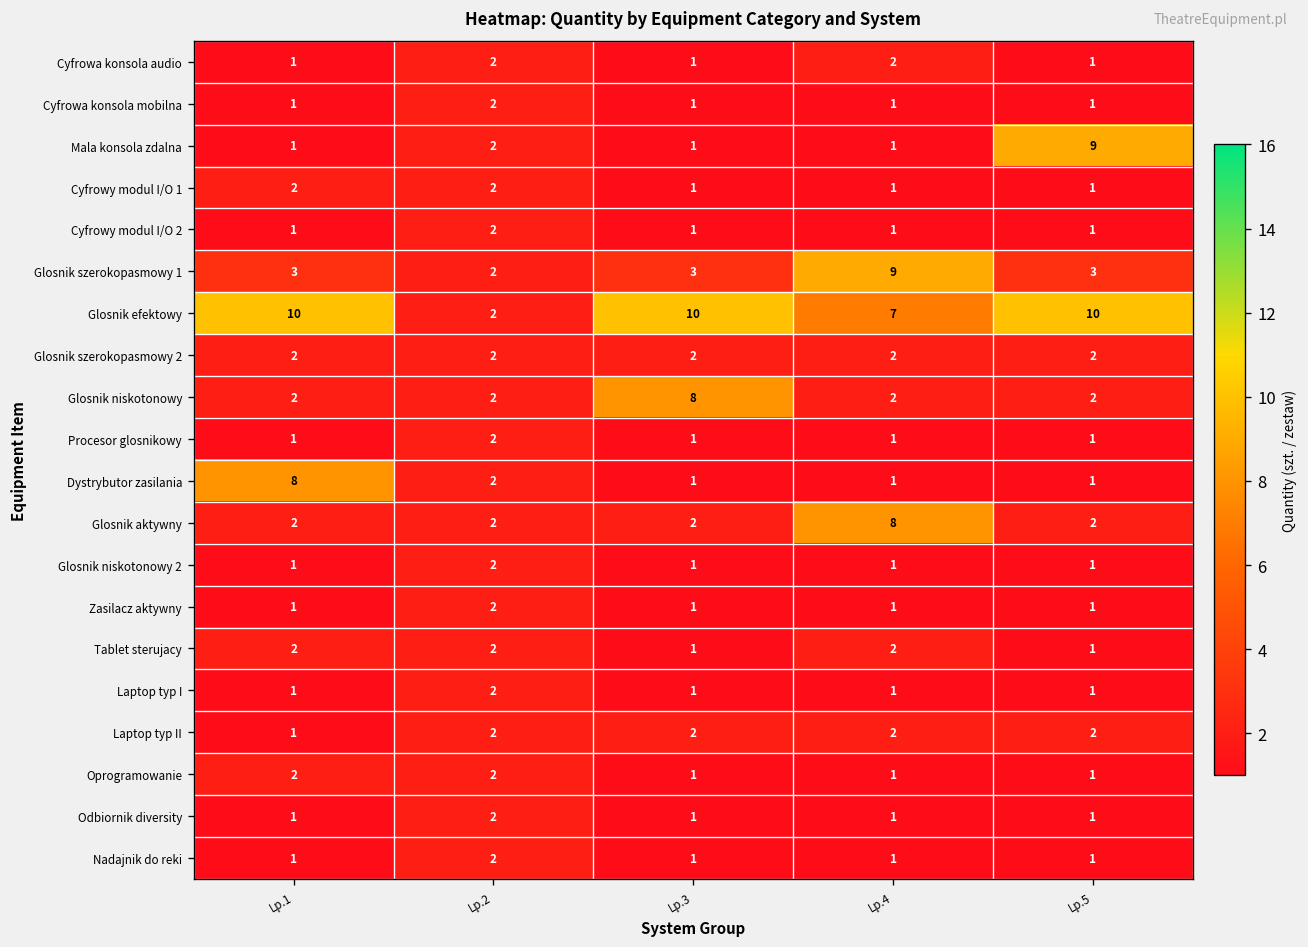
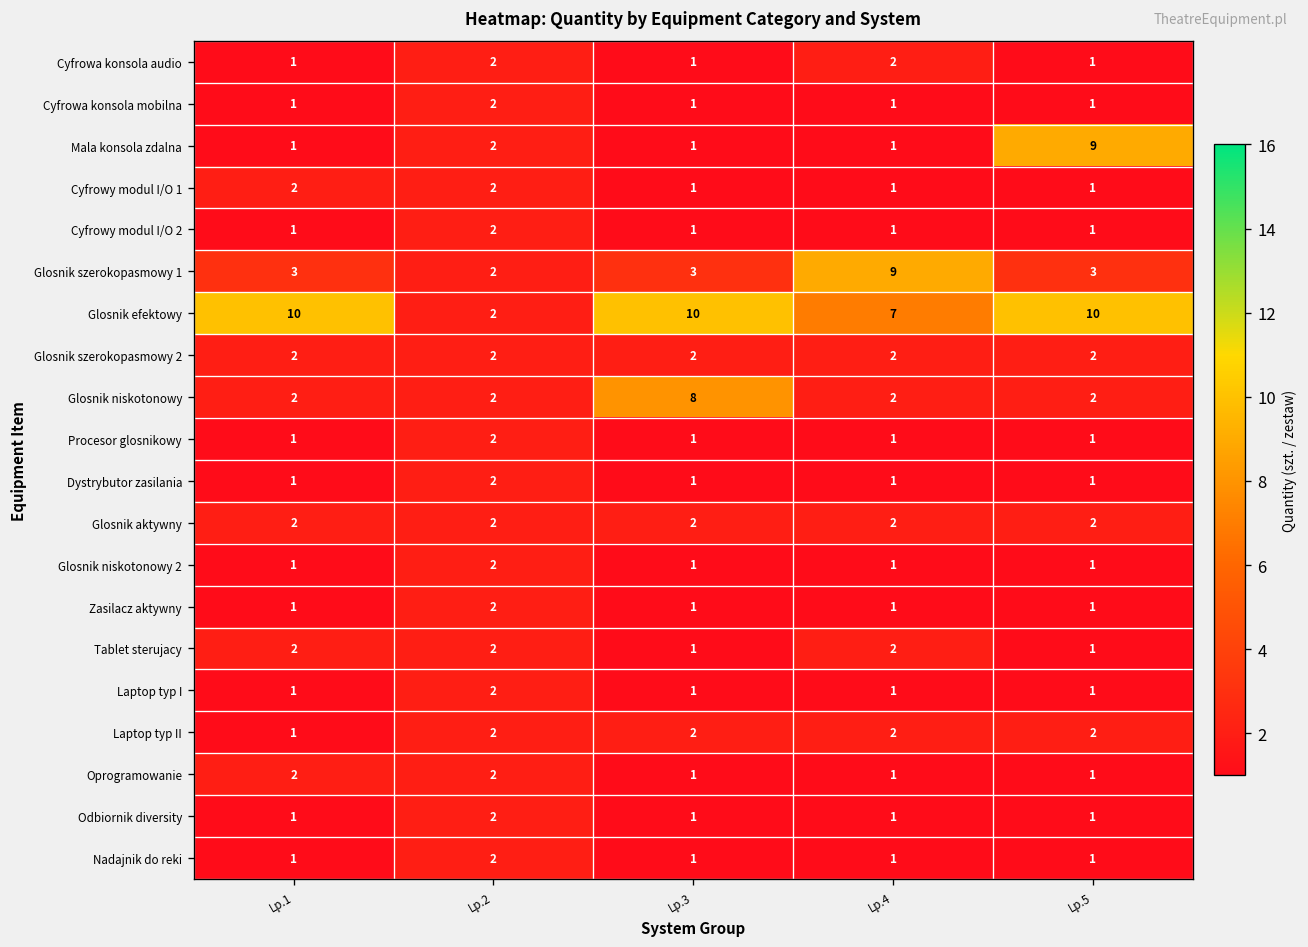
  {
    "Cyfrowa konsola audio": {
      "Lp.1": 1,
      "Lp.2": 2,
      "Lp.3": 1,
      "Lp.4": 2,
      "Lp.5": 1
    },
    "Cyfrowa konsola mobilna": {
      "Lp.1": 1,
      "Lp.2": 2,
      "Lp.3": 1,
      "Lp.4": 1,
      "Lp.5": 1
    },
    "Mala konsola zdalna": {
      "Lp.1": 1,
      "Lp.2": 2,
      "Lp.3": 1,
      "Lp.4": 1,
      "Lp.5": 9
    },
    "Cyfrowy modul I/O 1": {
      "Lp.1": 2,
      "Lp.2": 2,
      "Lp.3": 1,
      "Lp.4": 1,
      "Lp.5": 1
    },
    "Cyfrowy modul I/O 2": {
      "Lp.1": 1,
      "Lp.2": 2,
      "Lp.3": 1,
      "Lp.4": 1,
      "Lp.5": 1
    },
    "Glosnik szerokopasmowy 1": {
      "Lp.1": 3,
      "Lp.2": 2,
      "Lp.3": 3,
      "Lp.4": 9,
      "Lp.5": 3
    },
    "Glosnik efektowy": {
      "Lp.1": 10,
      "Lp.2": 2,
      "Lp.3": 10,
      "Lp.4": 7,
      "Lp.5": 10
    },
    "Glosnik szerokopasmowy 2": {
      "Lp.1": 2,
      "Lp.2": 2,
      "Lp.3": 2,
      "Lp.4": 2,
      "Lp.5": 2
    },
    "Glosnik niskotonowy": {
      "Lp.1": 2,
      "Lp.2": 2,
      "Lp.3": 8,
      "Lp.4": 2,
      "Lp.5": 2
    },
    "Procesor glosnikowy": {
      "Lp.1": 1,
      "Lp.2": 2,
      "Lp.3": 1,
      "Lp.4": 1,
      "Lp.5": 1
    },
    "Dystrybutor zasilania": {
-     "Lp.1": 8,
+     "Lp.1": 1,
      "Lp.2": 2,
      "Lp.3": 1,
      "Lp.4": 1,
      "Lp.5": 1
    },
    "Glosnik aktywny": {
      "Lp.1": 2,
      "Lp.2": 2,
      "Lp.3": 2,
-     "Lp.4": 8,
+     "Lp.4": 2,
      "Lp.5": 2
    },
    "Glosnik niskotonowy 2": {
      "Lp.1": 1,
      "Lp.2": 2,
      "Lp.3": 1,
      "Lp.4": 1,
      "Lp.5": 1
    },
    "Zasilacz aktywny": {
      "Lp.1": 1,
      "Lp.2": 2,
      "Lp.3": 1,
      "Lp.4": 1,
      "Lp.5": 1
    },
    "Tablet sterujacy": {
      "Lp.1": 2,
      "Lp.2": 2,
      "Lp.3": 1,
      "Lp.4": 2,
      "Lp.5": 1
    },
    "Laptop typ I": {
      "Lp.1": 1,
      "Lp.2": 2,
      "Lp.3": 1,
      "Lp.4": 1,
      "Lp.5": 1
    },
    "Laptop typ II": {
      "Lp.1": 1,
      "Lp.2": 2,
      "Lp.3": 2,
      "Lp.4": 2,
      "Lp.5": 2
    },
    "Oprogramowanie": {
      "Lp.1": 2,
      "Lp.2": 2,
      "Lp.3": 1,
      "Lp.4": 1,
      "Lp.5": 1
    },
    "Odbiornik diversity": {
      "Lp.1": 1,
      "Lp.2": 2,
      "Lp.3": 1,
      "Lp.4": 1,
      "Lp.5": 1
    },
    "Nadajnik do reki": {
      "Lp.1": 1,
      "Lp.2": 2,
      "Lp.3": 1,
      "Lp.4": 1,
      "Lp.5": 1
    }
  }
